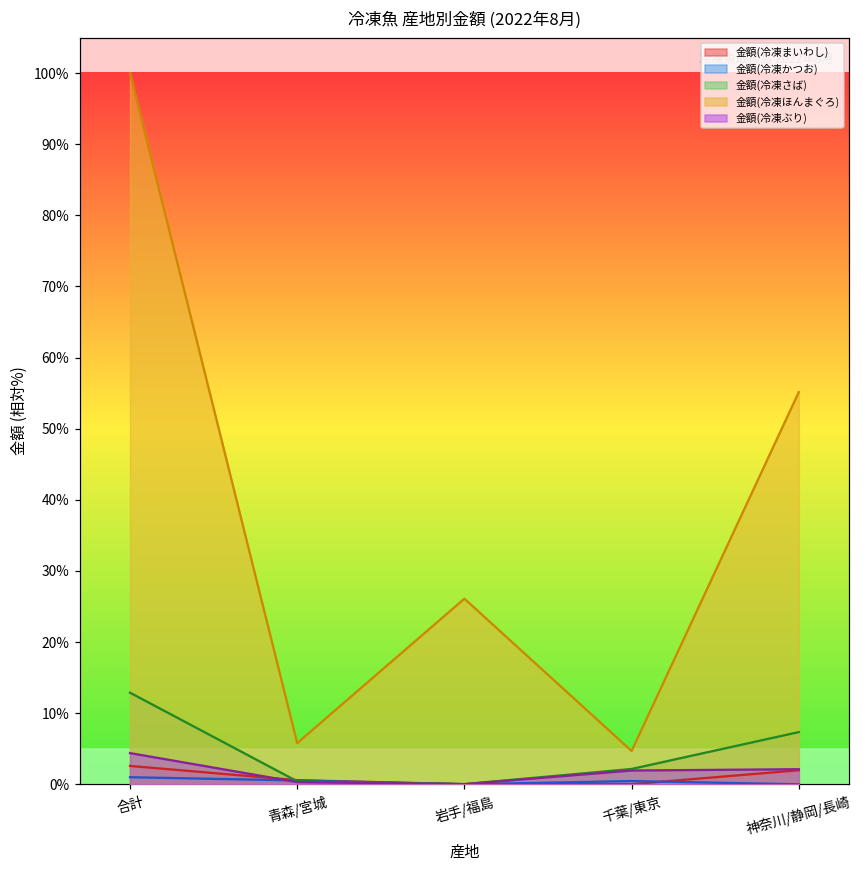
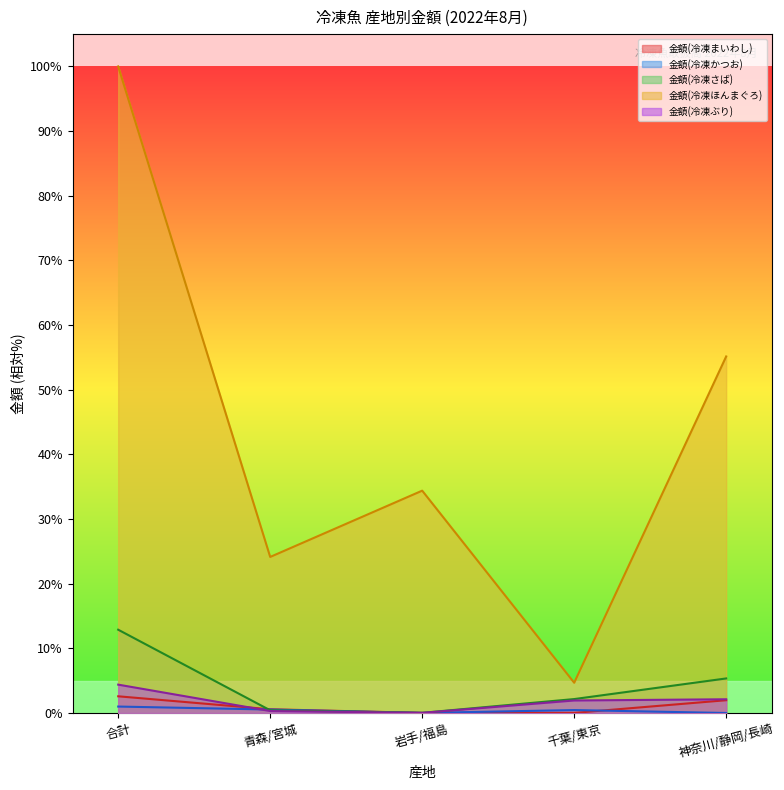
  {
    "金額(冷凍さば)": {
      "合計": "13%",
-     "神奈川/静岡/長崎": "7%"
+     "神奈川/静岡/長崎": "5%"
    },
    "金額(冷凍ほんまぐろ)": {
      "合計": "100%",
-     "青森/宮城": "6%",
-     "岩手/福島": "26%",
+     "青森/宮城": "24%",
+     "岩手/福島": "34%",
      "神奈川/静岡/長崎": "55%"
    }
  }
